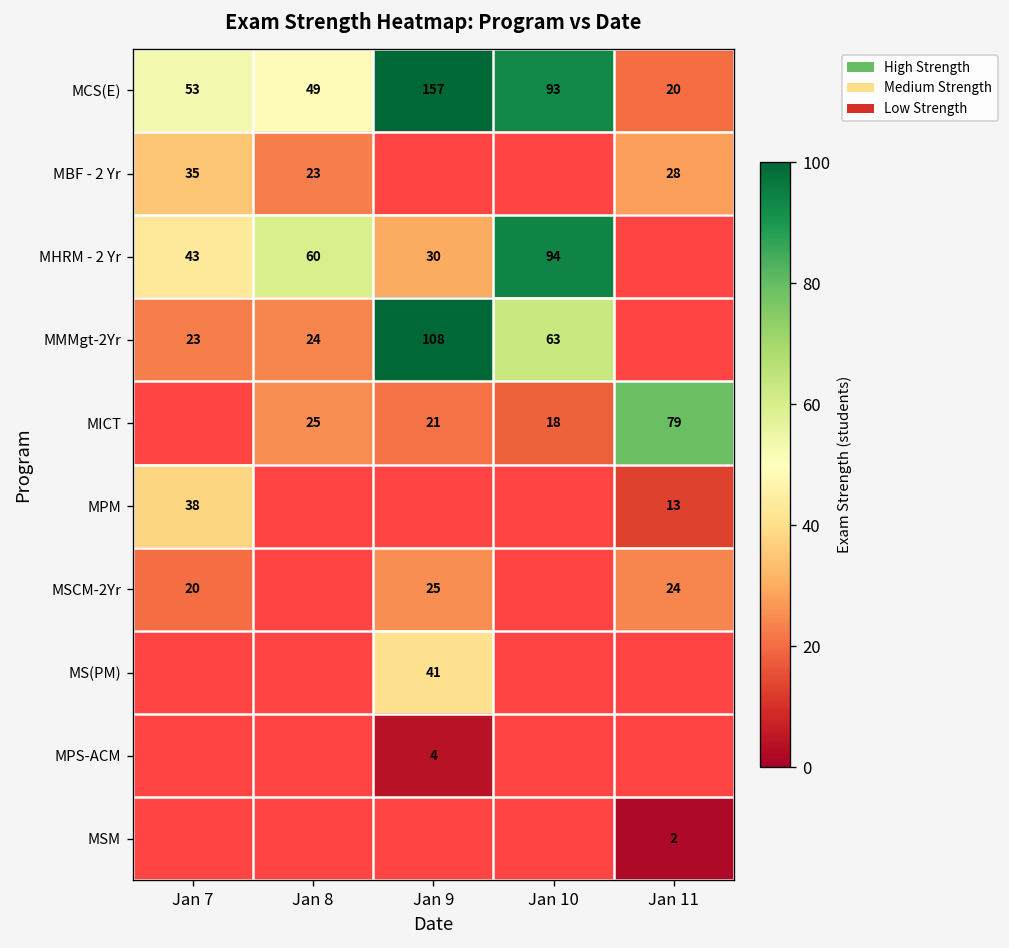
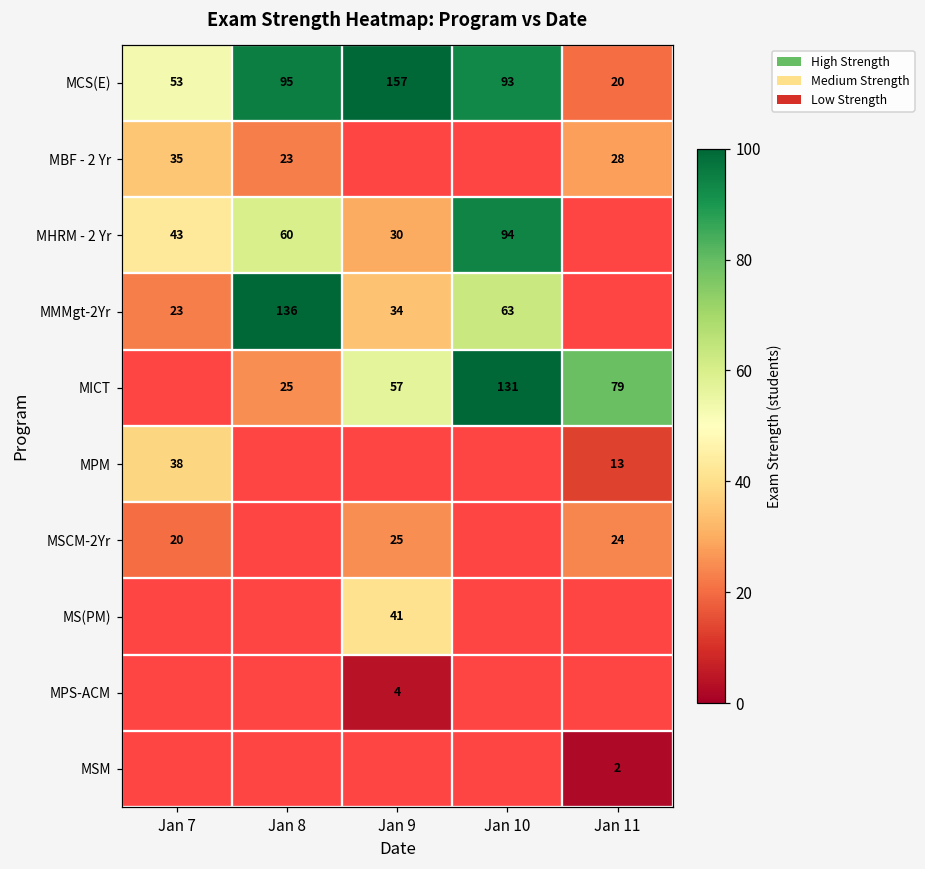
  {
    "MCS(E)": {
      "Jan 7": 53,
-     "Jan 8": 49,
+     "Jan 8": 95,
      "Jan 9": 157,
      "Jan 10": 93,
      "Jan 11": 20
    },
    "MBF - 2 Yr": {
      "Jan 7": 35,
      "Jan 8": 23,
      "Jan 11": 28
    },
    "MHRM - 2 Yr": {
      "Jan 7": 43,
      "Jan 8": 60,
      "Jan 9": 30,
      "Jan 10": 94
    },
    "MMMgt-2Yr": {
      "Jan 7": 23,
-     "Jan 8": 24,
-     "Jan 9": 108,
+     "Jan 8": 136,
+     "Jan 9": 34,
      "Jan 10": 63
    },
    "MICT": {
      "Jan 8": 25,
-     "Jan 9": 21,
-     "Jan 10": 18,
+     "Jan 9": 57,
+     "Jan 10": 131,
      "Jan 11": 79
    },
    "MPM": {
      "Jan 7": 38,
      "Jan 11": 13
    },
    "MSCM-2Yr": {
      "Jan 7": 20,
      "Jan 9": 25,
      "Jan 11": 24
    },
    "MS(PM)": {
      "Jan 9": 41
    },
    "MPS-ACM": {
      "Jan 9": 4
    },
    "MSM": {
      "Jan 11": 2
    }
  }
